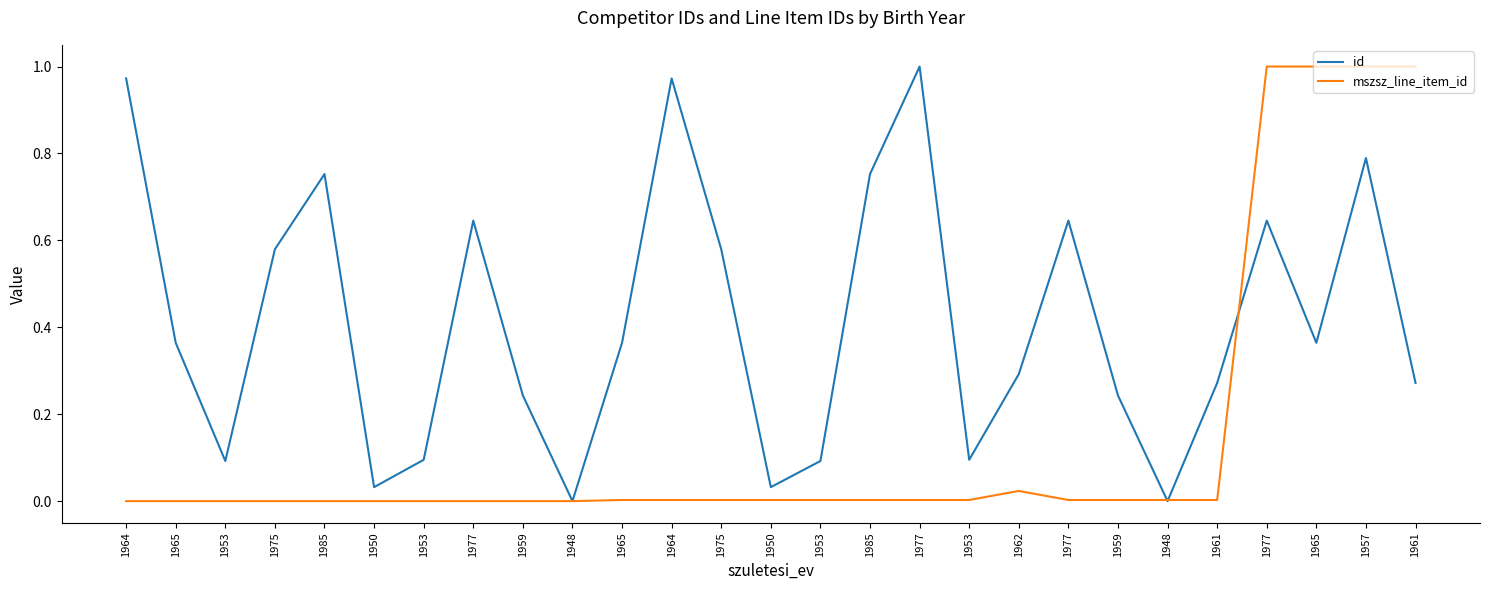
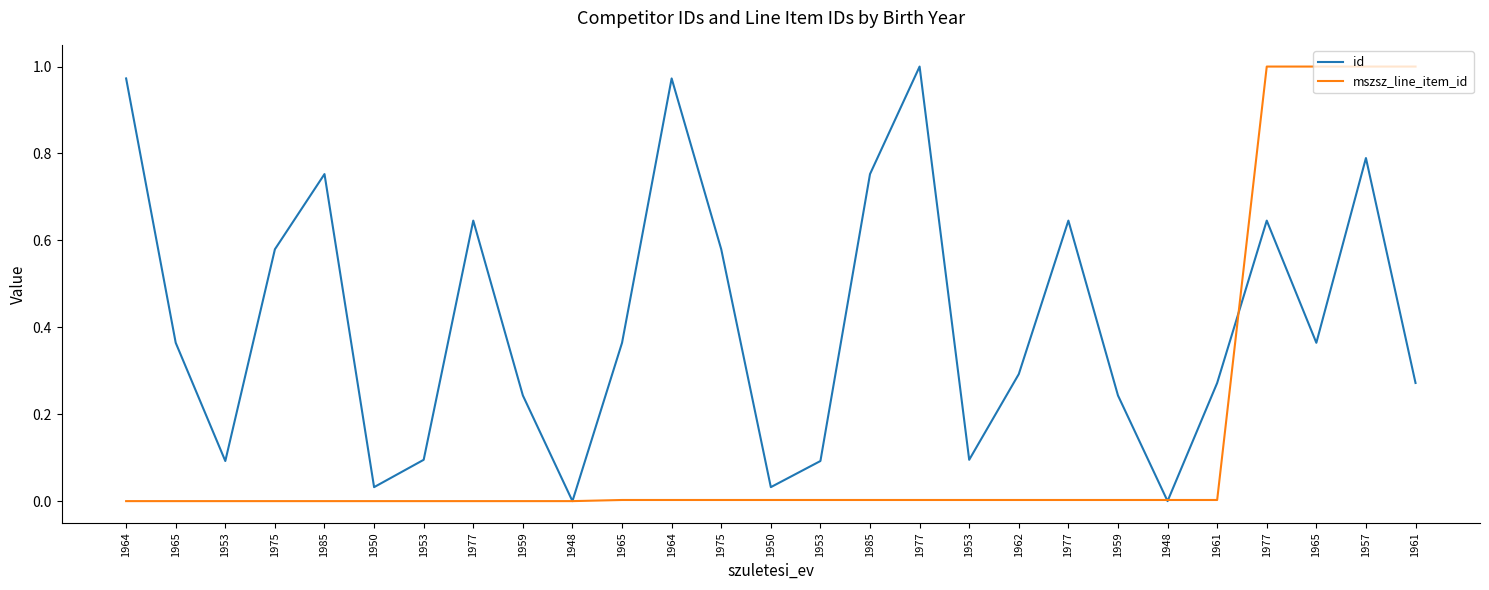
  {
    "id": {
      "1962": 0.29,
      "1957": 0.79
    },
    "mszsz_line_item_id": {
-     "1962": 0.02
+     "1962": 0.00
    }
  }
